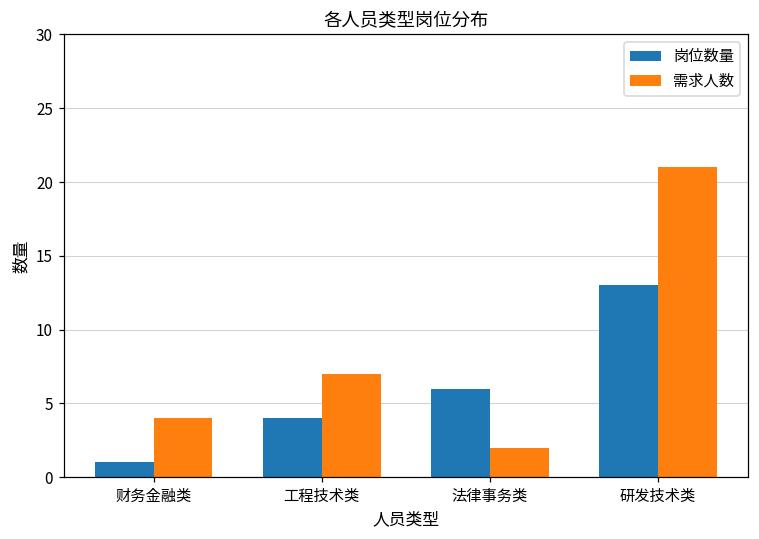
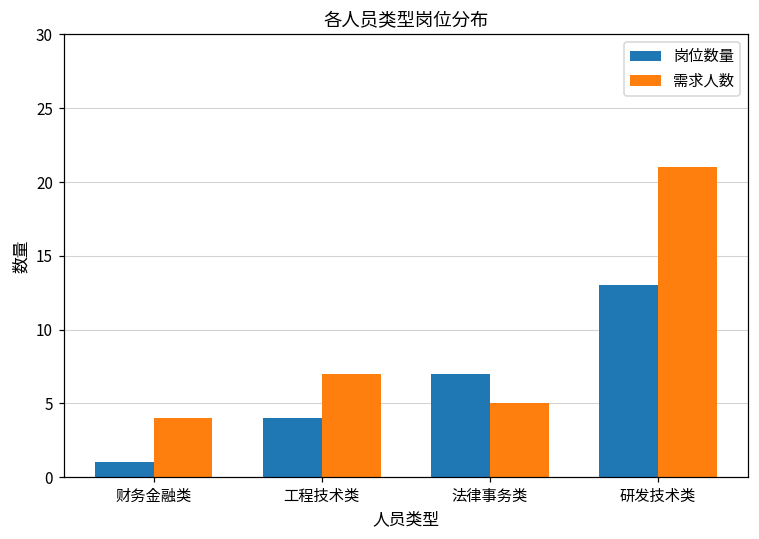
  {
    "岗位数量": {
      "财务金融类": 1,
      "工程技术类": 4,
-     "法律事务类": 6,
+     "法律事务类": 7,
      "研发技术类": 13
    },
    "需求人数": {
      "财务金融类": 4,
      "工程技术类": 7,
-     "法律事务类": 2,
+     "法律事务类": 5,
      "研发技术类": 21
    }
  }
